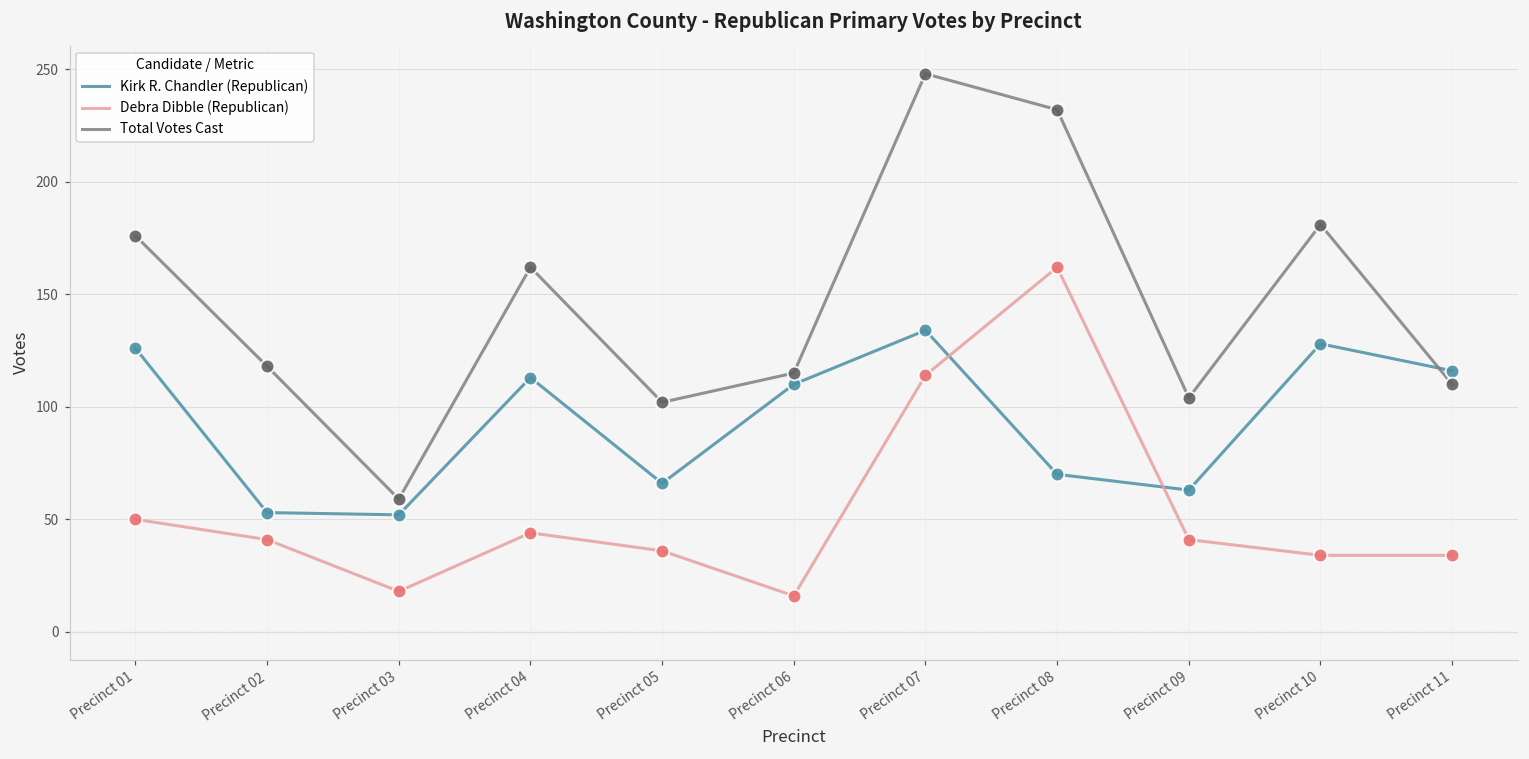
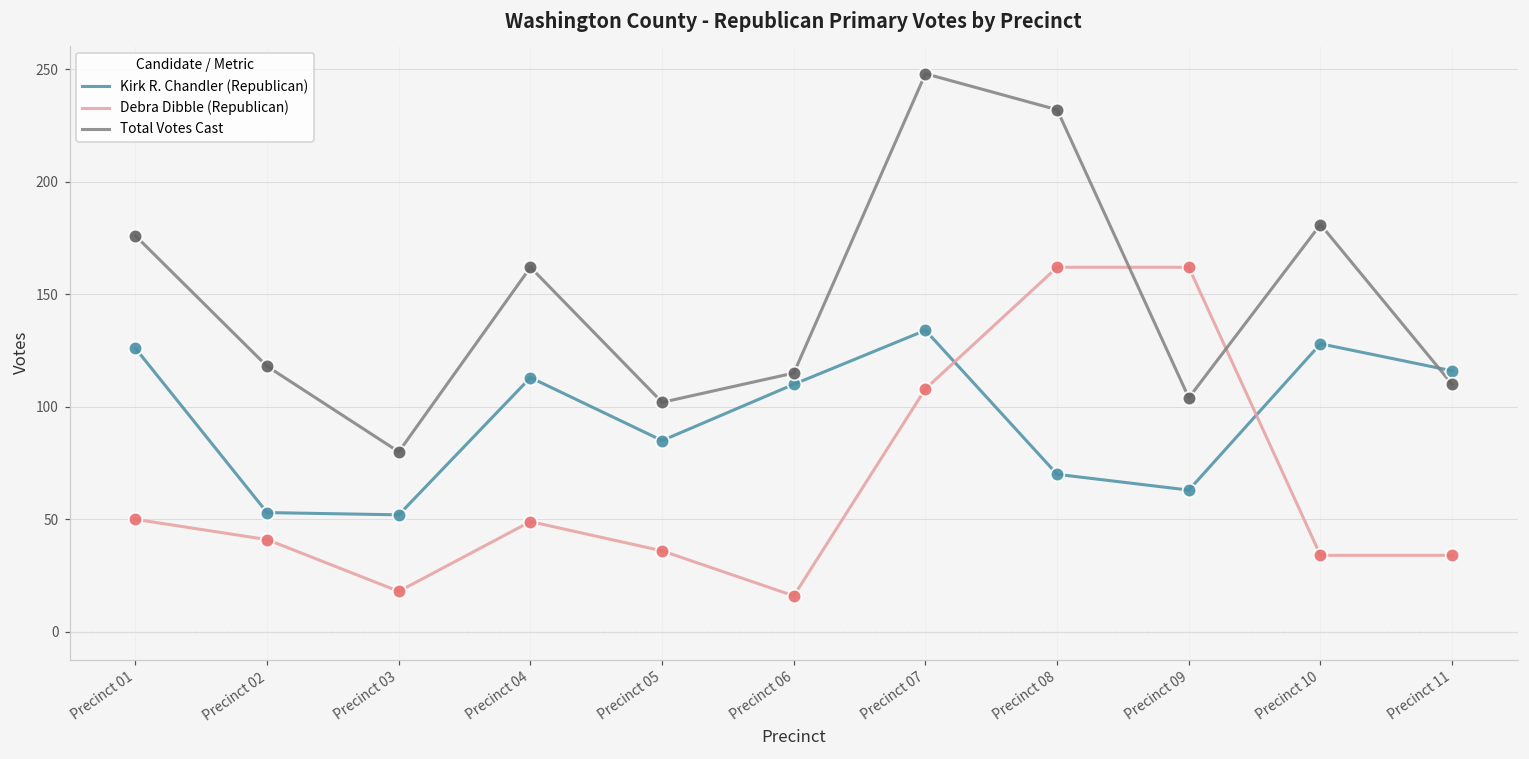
  {
    "Kirk R. Chandler (Republican)": {
      "Precinct 01": 126,
      "Precinct 02": 53,
      "Precinct 03": 52,
      "Precinct 04": 113,
-     "Precinct 05": 66,
+     "Precinct 05": 85,
      "Precinct 06": 110,
      "Precinct 07": 134,
      "Precinct 08": 70,
      "Precinct 09": 63,
      "Precinct 10": 128,
      "Precinct 11": 116
    },
    "Debra Dibble (Republican)": {
      "Precinct 01": 50,
      "Precinct 02": 41,
      "Precinct 03": 18,
-     "Precinct 04": 44,
+     "Precinct 04": 49,
      "Precinct 05": 36,
      "Precinct 06": 16,
-     "Precinct 07": 114,
+     "Precinct 07": 108,
      "Precinct 08": 162,
-     "Precinct 09": 41,
+     "Precinct 09": 162,
      "Precinct 10": 34,
      "Precinct 11": 34
    },
    "Total Votes Cast": {
      "Precinct 01": 176,
      "Precinct 02": 118,
-     "Precinct 03": 59,
+     "Precinct 03": 80,
      "Precinct 04": 162,
      "Precinct 05": 102,
      "Precinct 06": 115,
      "Precinct 07": 248,
      "Precinct 08": 232,
      "Precinct 09": 104,
      "Precinct 10": 181,
      "Precinct 11": 110
    }
  }
